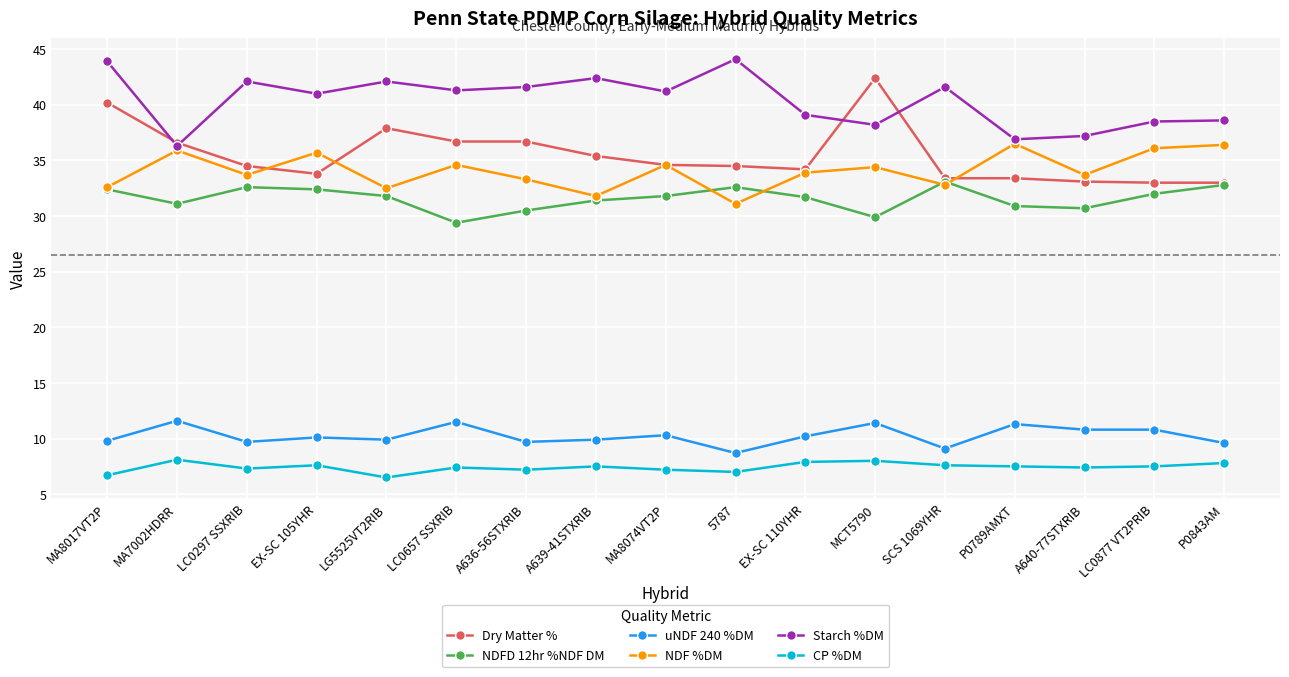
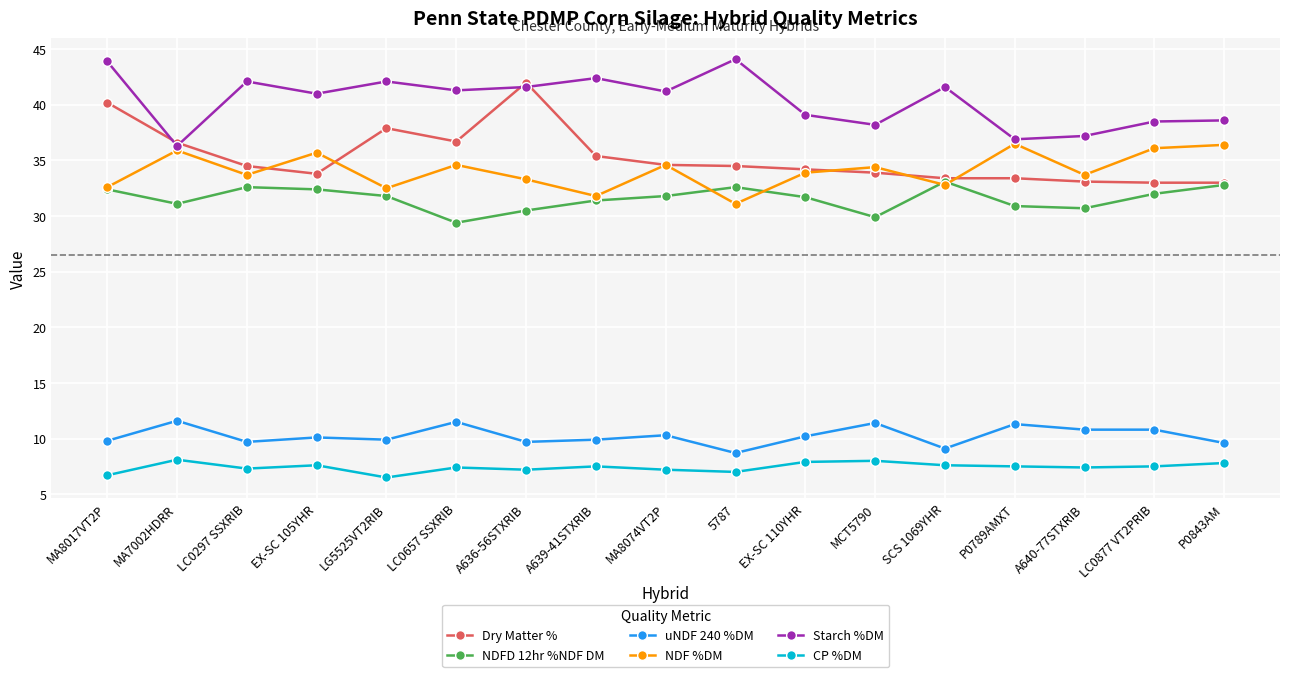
  {
    "Dry Matter %": {
      "MA8017VT2P": 40.2,
      "MA7002HDRR": 36.6,
      "LC0297 SSXRIB": 34.5,
      "EX-SC 105YHR": 33.8,
      "LG5525VT2RIB": 37.9,
      "LC0657 SSXRIB": 36.7,
-     "A636-56STXRIB": 36.7,
+     "A636-56STXRIB": 42.0,
      "A639-41STXRIB": 35.4,
      "5787": 34.5,
      "EX-SC 110YHR": 34.2,
-     "MCT5790": 42.4,
+     "MCT5790": 33.9,
      "SCS 1069YHR": 33.4,
      "P0789AMXT": 33.4,
      "A640-77STXRIB": 33.1,
      "LC0877 VT2PRIB": 33.0
    },
    "NDFD 12hr %NDF DM": {
      "MA7002HDRR": 31.1,
      "LC0297 SSXRIB": 32.6,
      "EX-SC 105YHR": 32.4,
      "LG5525VT2RIB": 31.8,
      "LC0657 SSXRIB": 29.4,
      "A636-56STXRIB": 30.5,
      "A639-41STXRIB": 31.4,
      "MA8074VT2P": 31.8,
      "5787": 32.6,
      "EX-SC 110YHR": 31.7,
      "MCT5790": 29.9,
      "SCS 1069YHR": 33.1,
      "P0789AMXT": 30.9,
      "A640-77STXRIB": 30.7,
      "LC0877 VT2PRIB": 32.0
    },
    "NDF %DM": {
      "MA7002HDRR": 35.9,
      "LC0297 SSXRIB": 33.7,
      "EX-SC 105YHR": 35.7,
      "LG5525VT2RIB": 32.5,
      "LC0657 SSXRIB": 34.6,
      "A636-56STXRIB": 33.3,
      "A639-41STXRIB": 31.8,
      "5787": 31.1,
      "EX-SC 110YHR": 33.9,
      "MCT5790": 34.4,
      "SCS 1069YHR": 32.8,
      "P0789AMXT": 36.5,
      "A640-77STXRIB": 33.7,
      "LC0877 VT2PRIB": 36.1,
      "P0843AM": 36.4
    },
    "Starch %DM": {
      "MA8017VT2P": 43.9,
      "MA7002HDRR": 36.3,
      "LC0297 SSXRIB": 42.1,
      "EX-SC 105YHR": 41.0,
      "LG5525VT2RIB": 42.1,
      "LC0657 SSXRIB": 41.3,
      "A636-56STXRIB": 41.6,
      "A639-41STXRIB": 42.4,
      "MA8074VT2P": 41.2,
      "5787": 44.1,
      "EX-SC 110YHR": 39.1,
      "MCT5790": 38.2,
      "SCS 1069YHR": 41.6,
      "P0789AMXT": 36.9,
      "A640-77STXRIB": 37.2,
      "LC0877 VT2PRIB": 38.5,
      "P0843AM": 38.6
    }
  }
